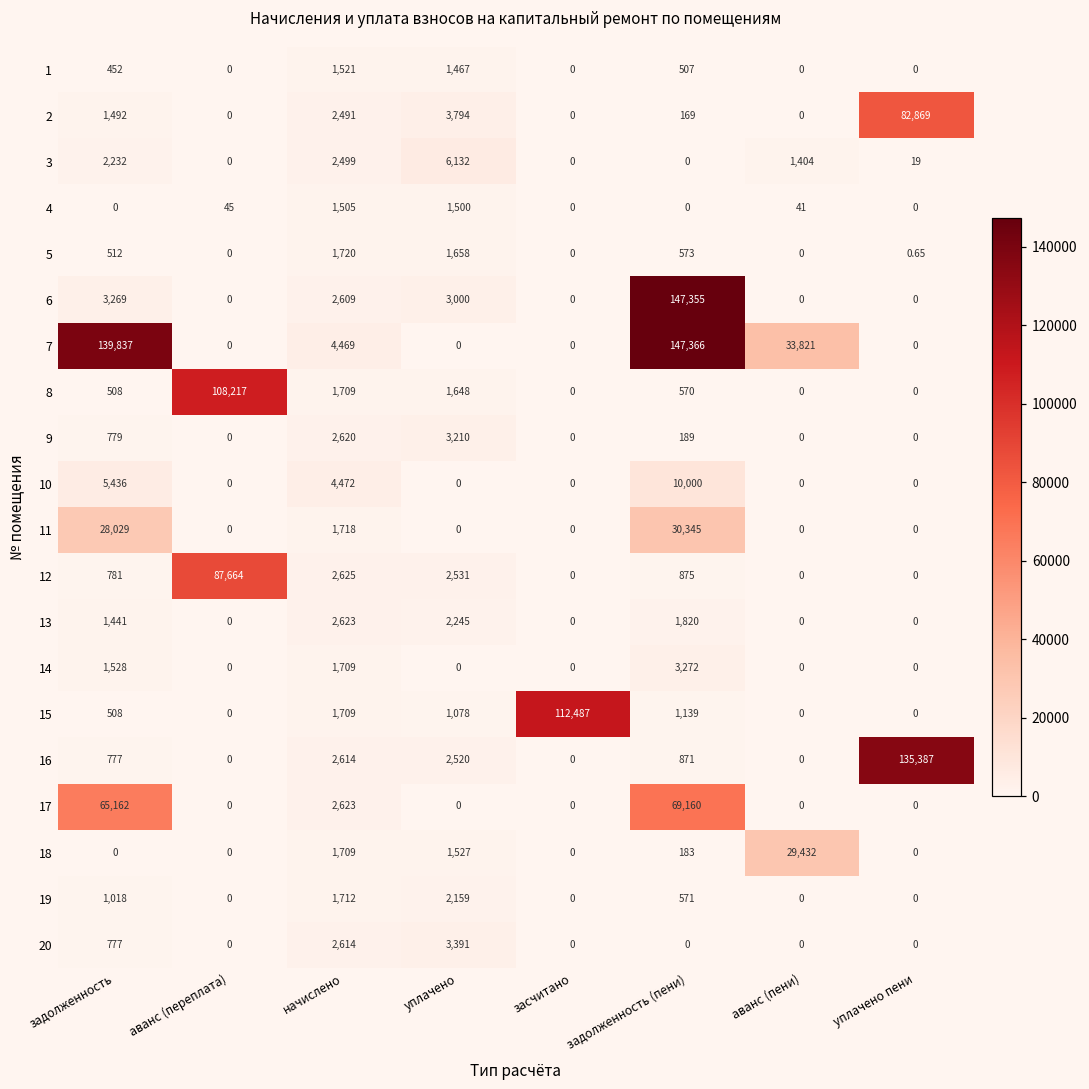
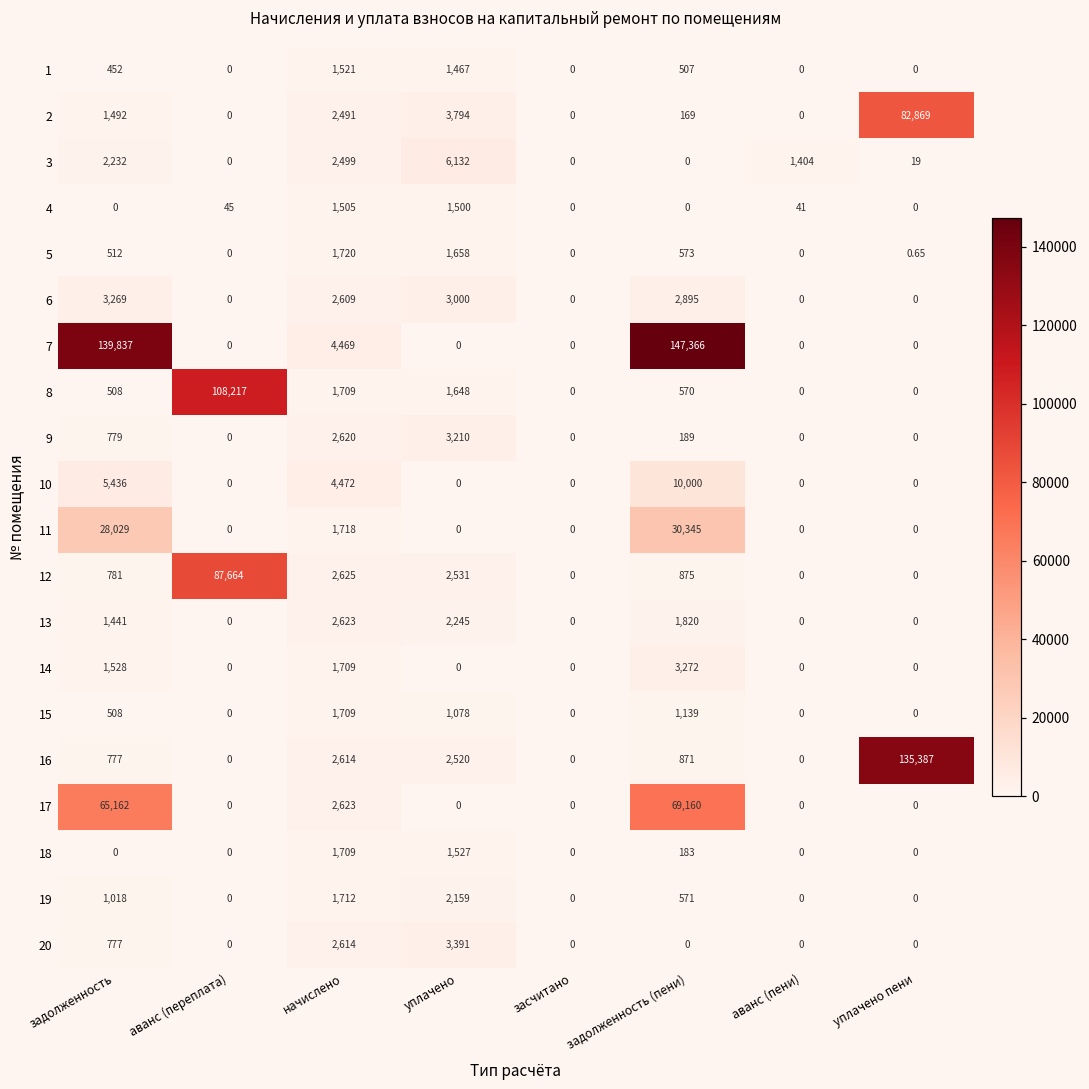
  {
    "1": {
      "задолженность": "452",
      "аванс (переплата)": "0",
      "начислено": "1,521",
      "уплачено": "1,467",
      "засчитано": "0",
      "задолженность (пени)": "507",
      "аванс (пени)": "0",
      "уплачено пени": "0"
    },
    "2": {
      "задолженность": "1,492",
      "аванс (переплата)": "0",
      "начислено": "2,491",
      "уплачено": "3,794",
      "засчитано": "0",
      "задолженность (пени)": "169",
      "аванс (пени)": "0",
      "уплачено пени": "82,869"
    },
    "3": {
      "задолженность": "2,232",
      "аванс (переплата)": "0",
      "начислено": "2,499",
      "уплачено": "6,132",
      "засчитано": "0",
      "задолженность (пени)": "0",
      "аванс (пени)": "1,404",
      "уплачено пени": "19"
    },
    "4": {
      "задолженность": "0",
      "аванс (переплата)": "45",
      "начислено": "1,505",
      "уплачено": "1,500",
      "засчитано": "0",
      "задолженность (пени)": "0",
      "аванс (пени)": "41",
      "уплачено пени": "0"
    },
    "5": {
      "задолженность": "512",
      "аванс (переплата)": "0",
      "начислено": "1,720",
      "уплачено": "1,658",
      "засчитано": "0",
      "задолженность (пени)": "573",
      "аванс (пени)": "0",
      "уплачено пени": "0.65"
    },
    "6": {
      "задолженность": "3,269",
      "аванс (переплата)": "0",
      "начислено": "2,609",
      "уплачено": "3,000",
      "засчитано": "0",
-     "задолженность (пени)": "147,355",
+     "задолженность (пени)": "2,895",
      "аванс (пени)": "0",
      "уплачено пени": "0"
    },
    "7": {
      "задолженность": "139,837",
      "аванс (переплата)": "0",
      "начислено": "4,469",
      "уплачено": "0",
      "засчитано": "0",
      "задолженность (пени)": "147,366",
-     "аванс (пени)": "33,821",
+     "аванс (пени)": "0",
      "уплачено пени": "0"
    },
    "8": {
      "задолженность": "508",
      "аванс (переплата)": "108,217",
      "начислено": "1,709",
      "уплачено": "1,648",
      "засчитано": "0",
      "задолженность (пени)": "570",
      "аванс (пени)": "0",
      "уплачено пени": "0"
    },
    "9": {
      "задолженность": "779",
      "аванс (переплата)": "0",
      "начислено": "2,620",
      "уплачено": "3,210",
      "засчитано": "0",
      "задолженность (пени)": "189",
      "аванс (пени)": "0",
      "уплачено пени": "0"
    },
    "10": {
      "задолженность": "5,436",
      "аванс (переплата)": "0",
      "начислено": "4,472",
      "уплачено": "0",
      "засчитано": "0",
      "задолженность (пени)": "10,000",
      "аванс (пени)": "0",
      "уплачено пени": "0"
    },
    "11": {
      "задолженность": "28,029",
      "аванс (переплата)": "0",
      "начислено": "1,718",
      "уплачено": "0",
      "засчитано": "0",
      "задолженность (пени)": "30,345",
      "аванс (пени)": "0",
      "уплачено пени": "0"
    },
    "12": {
      "задолженность": "781",
      "аванс (переплата)": "87,664",
      "начислено": "2,625",
      "уплачено": "2,531",
      "засчитано": "0",
      "задолженность (пени)": "875",
      "аванс (пени)": "0",
      "уплачено пени": "0"
    },
    "13": {
      "задолженность": "1,441",
      "аванс (переплата)": "0",
      "начислено": "2,623",
      "уплачено": "2,245",
      "засчитано": "0",
      "задолженность (пени)": "1,820",
      "аванс (пени)": "0",
      "уплачено пени": "0"
    },
    "14": {
      "задолженность": "1,528",
      "аванс (переплата)": "0",
      "начислено": "1,709",
      "уплачено": "0",
      "засчитано": "0",
      "задолженность (пени)": "3,272",
      "аванс (пени)": "0",
      "уплачено пени": "0"
    },
    "15": {
      "задолженность": "508",
      "аванс (переплата)": "0",
      "начислено": "1,709",
      "уплачено": "1,078",
-     "засчитано": "112,487",
+     "засчитано": "0",
      "задолженность (пени)": "1,139",
      "аванс (пени)": "0",
      "уплачено пени": "0"
    },
    "16": {
      "задолженность": "777",
      "аванс (переплата)": "0",
      "начислено": "2,614",
      "уплачено": "2,520",
      "засчитано": "0",
      "задолженность (пени)": "871",
      "аванс (пени)": "0",
      "уплачено пени": "135,387"
    },
    "17": {
      "задолженность": "65,162",
      "аванс (переплата)": "0",
      "начислено": "2,623",
      "уплачено": "0",
      "засчитано": "0",
      "задолженность (пени)": "69,160",
      "аванс (пени)": "0",
      "уплачено пени": "0"
    },
    "18": {
      "задолженность": "0",
      "аванс (переплата)": "0",
      "начислено": "1,709",
      "уплачено": "1,527",
      "засчитано": "0",
      "задолженность (пени)": "183",
-     "аванс (пени)": "29,432",
+     "аванс (пени)": "0",
      "уплачено пени": "0"
    },
    "19": {
      "задолженность": "1,018",
      "аванс (переплата)": "0",
      "начислено": "1,712",
      "уплачено": "2,159",
      "засчитано": "0",
      "задолженность (пени)": "571",
      "аванс (пени)": "0",
      "уплачено пени": "0"
    },
    "20": {
      "задолженность": "777",
      "аванс (переплата)": "0",
      "начислено": "2,614",
      "уплачено": "3,391",
      "засчитано": "0",
      "задолженность (пени)": "0",
      "аванс (пени)": "0",
      "уплачено пени": "0"
    }
  }
